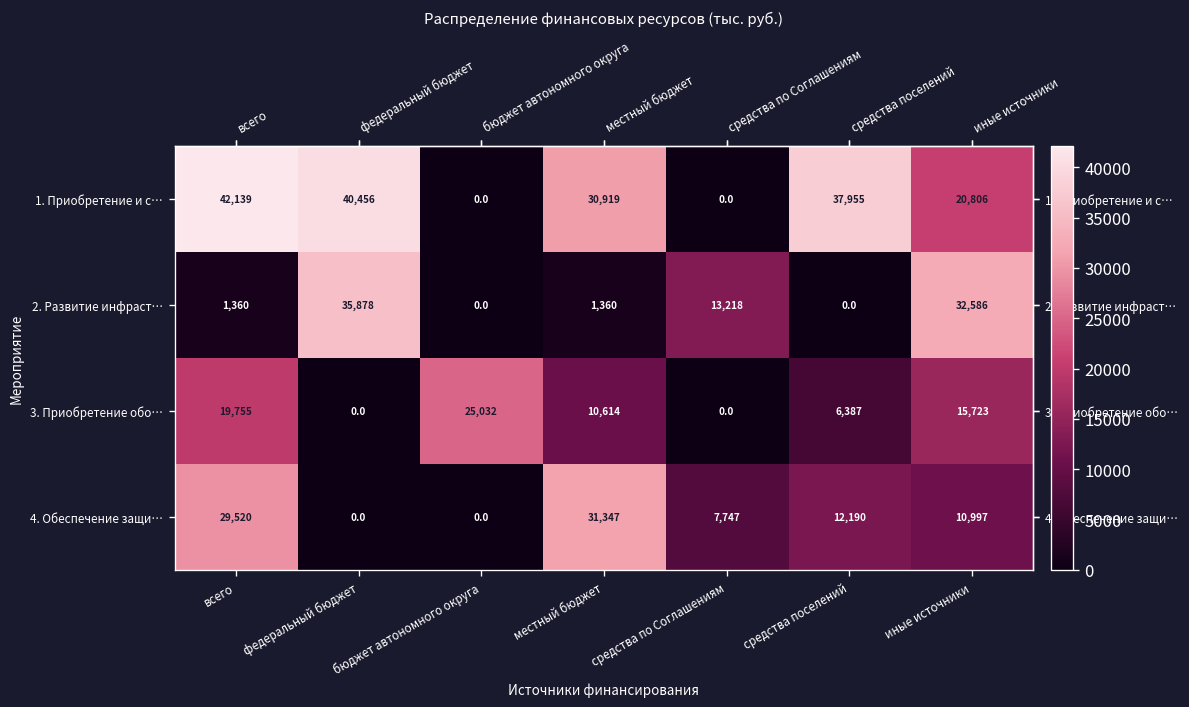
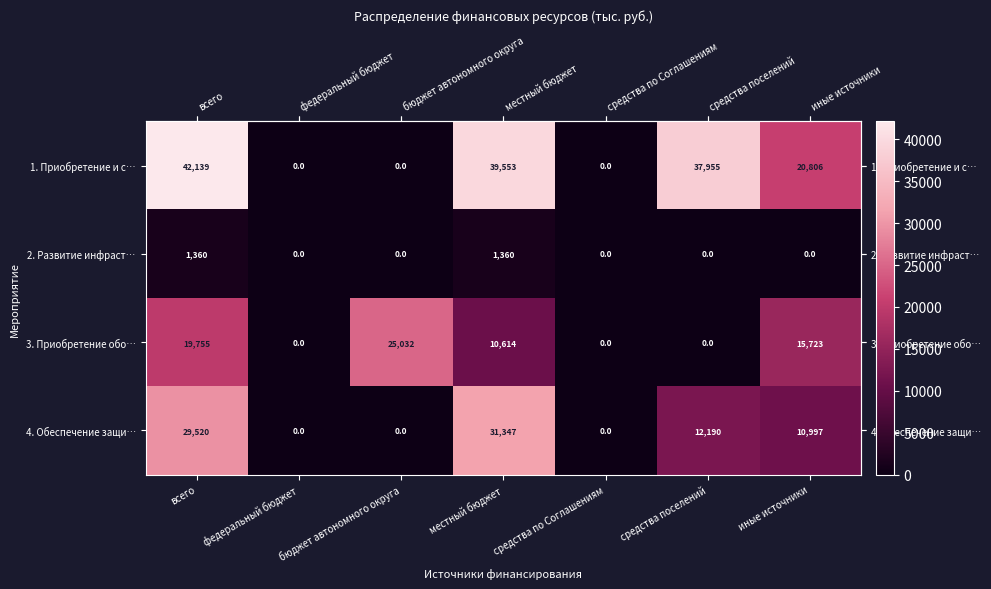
  {
    "1. Приобретение и с…": {
      "всего": "42,139",
-     "федеральный бюджет": "40,456",
+     "федеральный бюджет": "0.0",
      "бюджет автономного округа": "0.0",
-     "местный бюджет": "30,919",
+     "местный бюджет": "39,553",
      "средства по Соглашениям": "0.0",
      "средства поселений": "37,955",
      "иные источники": "20,806"
    },
    "2. Развитие инфраст…": {
      "всего": "1,360",
-     "федеральный бюджет": "35,878",
+     "федеральный бюджет": "0.0",
      "бюджет автономного округа": "0.0",
      "местный бюджет": "1,360",
-     "средства по Соглашениям": "13,218",
+     "средства по Соглашениям": "0.0",
      "средства поселений": "0.0",
-     "иные источники": "32,586"
+     "иные источники": "0.0"
    },
    "3. Приобретение обо…": {
      "всего": "19,755",
      "федеральный бюджет": "0.0",
      "бюджет автономного округа": "25,032",
      "местный бюджет": "10,614",
      "средства по Соглашениям": "0.0",
-     "средства поселений": "6,387",
+     "средства поселений": "0.0",
      "иные источники": "15,723"
    },
    "4. Обеспечение защи…": {
      "всего": "29,520",
      "федеральный бюджет": "0.0",
      "бюджет автономного округа": "0.0",
      "местный бюджет": "31,347",
-     "средства по Соглашениям": "7,747",
+     "средства по Соглашениям": "0.0",
      "средства поселений": "12,190",
      "иные источники": "10,997"
    }
  }
